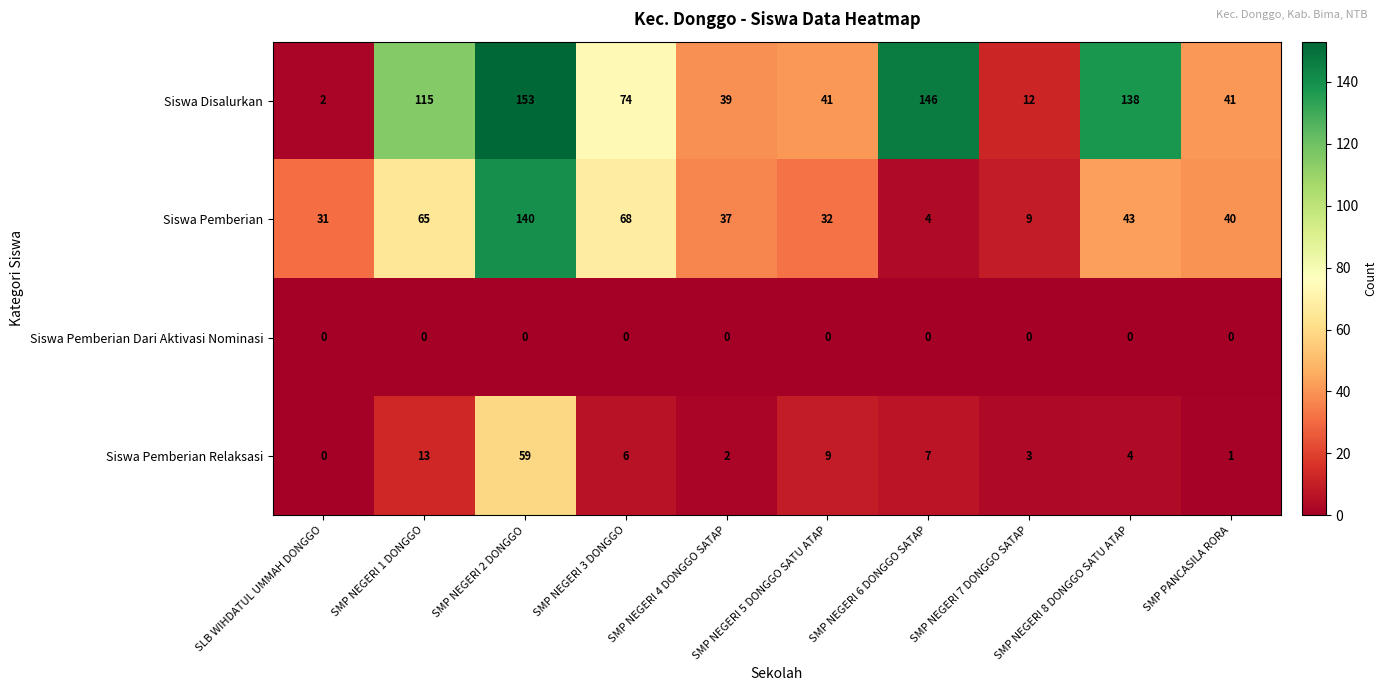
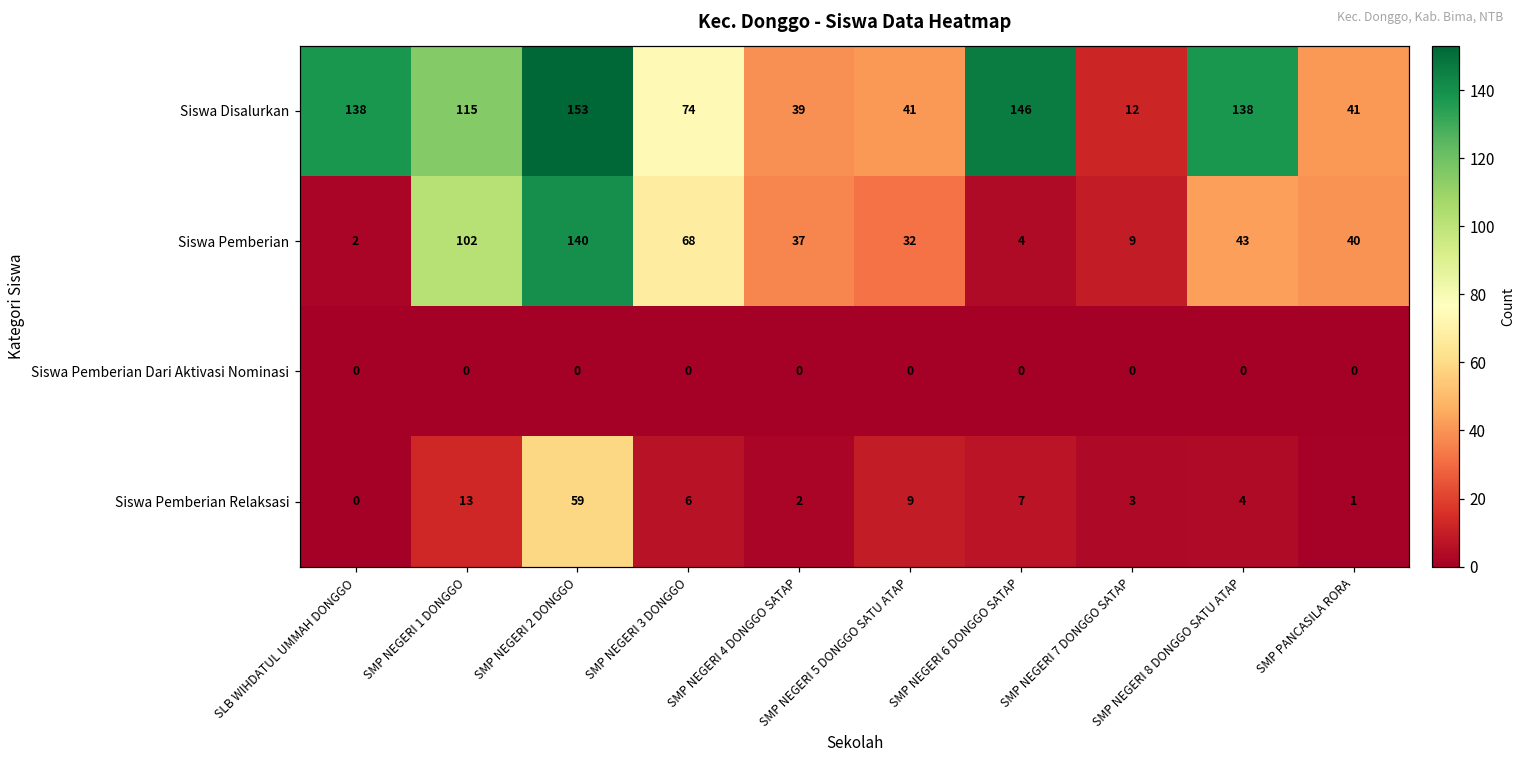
  {
    "Siswa Disalurkan": {
-     "SLB WIHDATUL UMMAH DONGGO": 2,
+     "SLB WIHDATUL UMMAH DONGGO": 138,
      "SMP NEGERI 1 DONGGO": 115,
      "SMP NEGERI 2 DONGGO": 153,
      "SMP NEGERI 3 DONGGO": 74,
      "SMP NEGERI 4 DONGGO SATAP": 39,
      "SMP NEGERI 5 DONGGO SATU ATAP": 41,
      "SMP NEGERI 6 DONGGO SATAP": 146,
      "SMP NEGERI 7 DONGGO SATAP": 12,
      "SMP NEGERI 8 DONGGO SATU ATAP": 138,
      "SMP PANCASILA RORA": 41
    },
    "Siswa Pemberian": {
-     "SLB WIHDATUL UMMAH DONGGO": 31,
-     "SMP NEGERI 1 DONGGO": 65,
+     "SLB WIHDATUL UMMAH DONGGO": 2,
+     "SMP NEGERI 1 DONGGO": 102,
      "SMP NEGERI 2 DONGGO": 140,
      "SMP NEGERI 3 DONGGO": 68,
      "SMP NEGERI 4 DONGGO SATAP": 37,
      "SMP NEGERI 5 DONGGO SATU ATAP": 32,
      "SMP NEGERI 6 DONGGO SATAP": 4,
      "SMP NEGERI 7 DONGGO SATAP": 9,
      "SMP NEGERI 8 DONGGO SATU ATAP": 43,
      "SMP PANCASILA RORA": 40
    },
    "Siswa Pemberian Dari Aktivasi Nominasi": {
      "SLB WIHDATUL UMMAH DONGGO": 0,
      "SMP NEGERI 1 DONGGO": 0,
      "SMP NEGERI 2 DONGGO": 0,
      "SMP NEGERI 3 DONGGO": 0,
      "SMP NEGERI 4 DONGGO SATAP": 0,
      "SMP NEGERI 5 DONGGO SATU ATAP": 0,
      "SMP NEGERI 6 DONGGO SATAP": 0,
      "SMP NEGERI 7 DONGGO SATAP": 0,
      "SMP NEGERI 8 DONGGO SATU ATAP": 0,
      "SMP PANCASILA RORA": 0
    },
    "Siswa Pemberian Relaksasi": {
      "SLB WIHDATUL UMMAH DONGGO": 0,
      "SMP NEGERI 1 DONGGO": 13,
      "SMP NEGERI 2 DONGGO": 59,
      "SMP NEGERI 3 DONGGO": 6,
      "SMP NEGERI 4 DONGGO SATAP": 2,
      "SMP NEGERI 5 DONGGO SATU ATAP": 9,
      "SMP NEGERI 6 DONGGO SATAP": 7,
      "SMP NEGERI 7 DONGGO SATAP": 3,
      "SMP NEGERI 8 DONGGO SATU ATAP": 4,
      "SMP PANCASILA RORA": 1
    }
  }
